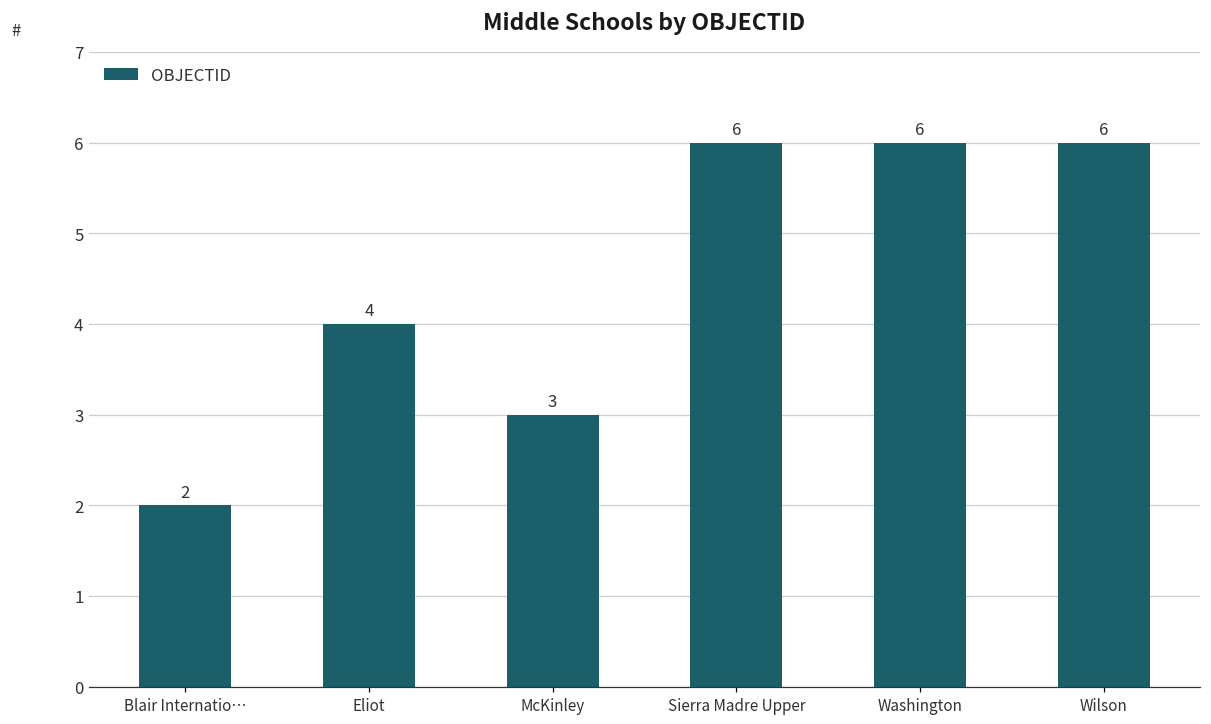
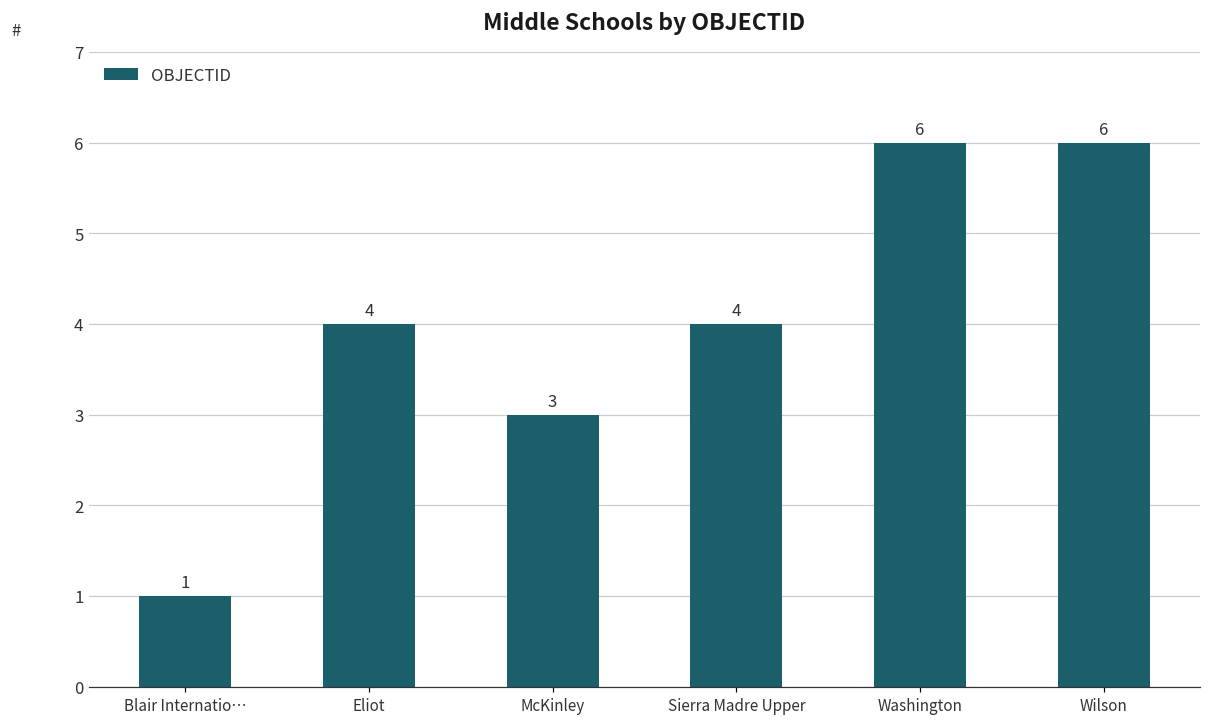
  {
-   "Blair Internatio…": 2,
+   "Blair Internatio…": 1,
    "Eliot": 4,
    "McKinley": 3,
-   "Sierra Madre Upper": 6,
+   "Sierra Madre Upper": 4,
    "Washington": 6,
    "Wilson": 6
  }
